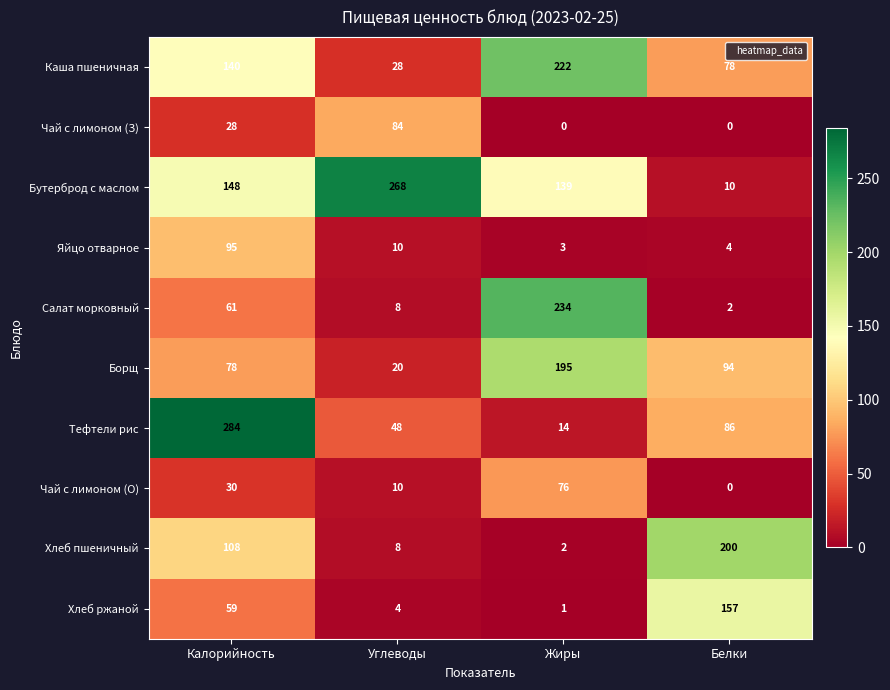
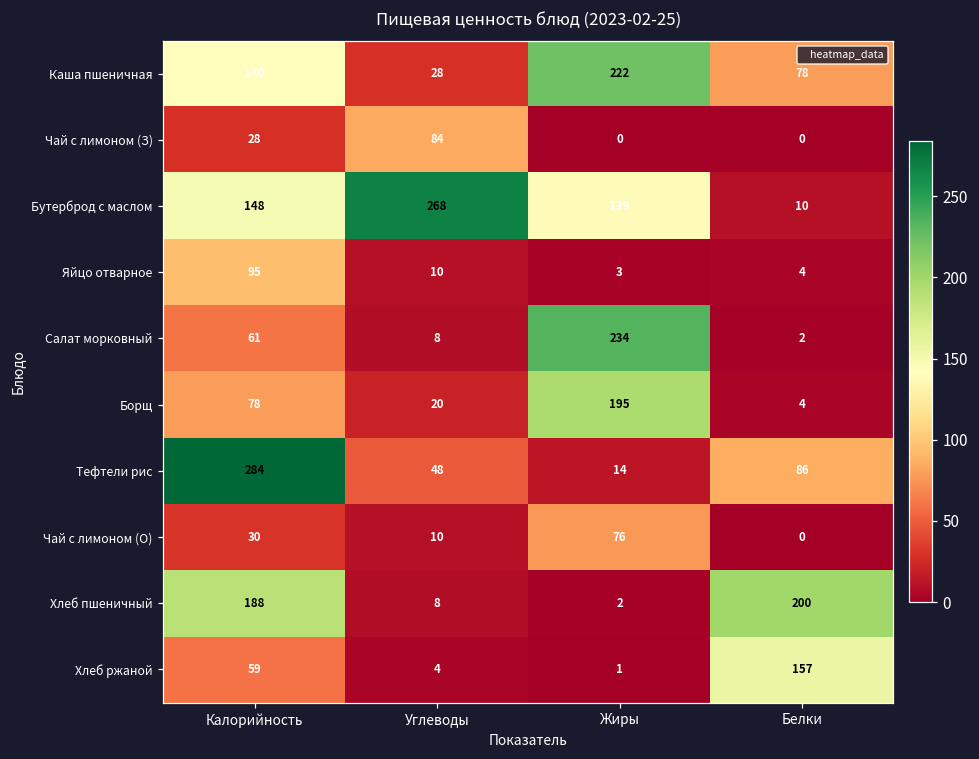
  {
    "Каша пшеничная": {
      "Калорийность": 140,
      "Углеводы": 28,
      "Жиры": 222,
      "Белки": 78
    },
    "Чай с лимоном (З)": {
      "Калорийность": 28,
      "Углеводы": 84,
      "Жиры": 0,
      "Белки": 0
    },
    "Бутерброд с маслом": {
      "Калорийность": 148,
      "Углеводы": 268,
      "Жиры": 139,
      "Белки": 10
    },
    "Яйцо отварное": {
      "Калорийность": 95,
      "Углеводы": 10,
      "Жиры": 3,
      "Белки": 4
    },
    "Салат морковный": {
      "Калорийность": 61,
      "Углеводы": 8,
      "Жиры": 234,
      "Белки": 2
    },
    "Борщ": {
      "Калорийность": 78,
      "Углеводы": 20,
      "Жиры": 195,
-     "Белки": 94
+     "Белки": 4
    },
    "Тефтели рис": {
      "Калорийность": 284,
      "Углеводы": 48,
      "Жиры": 14,
      "Белки": 86
    },
    "Чай с лимоном (О)": {
      "Калорийность": 30,
      "Углеводы": 10,
      "Жиры": 76,
      "Белки": 0
    },
    "Хлеб пшеничный": {
-     "Калорийность": 108,
+     "Калорийность": 188,
      "Углеводы": 8,
      "Жиры": 2,
      "Белки": 200
    },
    "Хлеб ржаной": {
      "Калорийность": 59,
      "Углеводы": 4,
      "Жиры": 1,
      "Белки": 157
    }
  }
